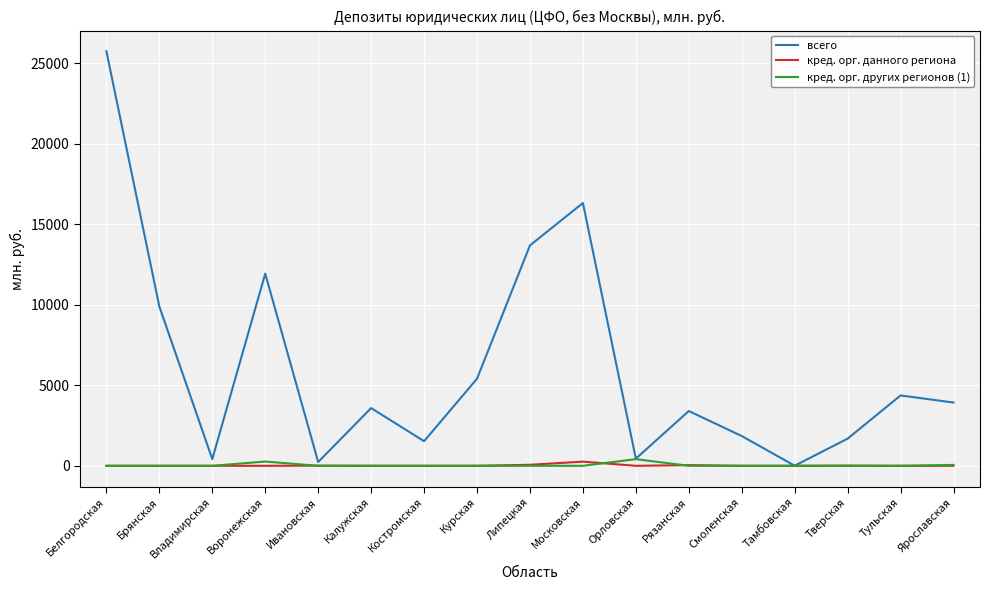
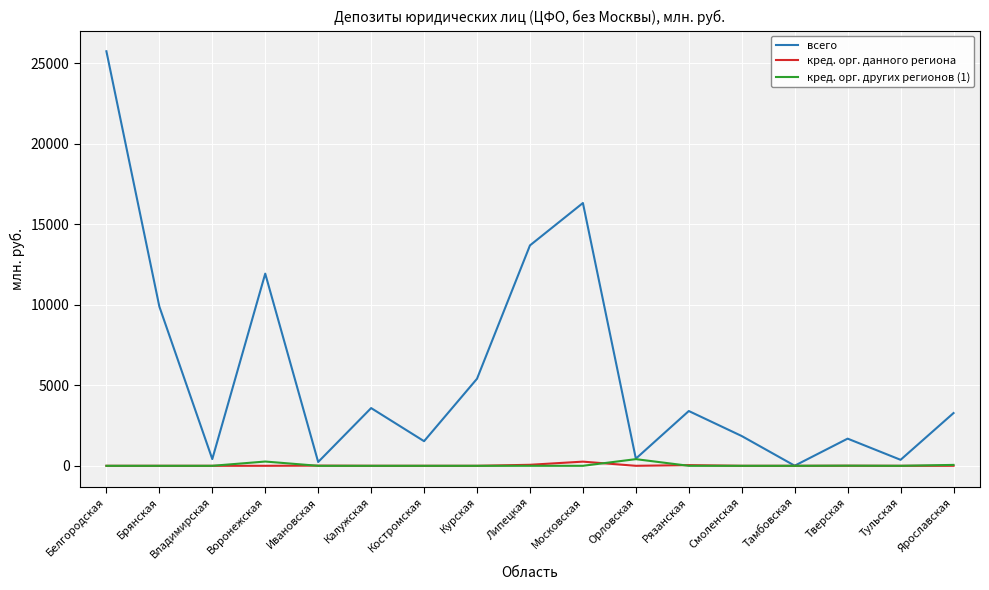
  {
    "всего": {
      "Белгородская": 25700,
      "Брянская": 9900,
      "Владимирская": 400,
      "Воронежская": 11900,
      "Ивановская": 200,
      "Калужская": 3600,
      "Костромская": 1500,
      "Курская": 5400,
      "Липецкая": 13700,
      "Московская": 16300,
      "Рязанская": 3400,
      "Смоленская": 1800,
      "Тверская": 1700,
-     "Тульская": 4400,
-     "Ярославская": 3900
+     "Тульская": 400,
+     "Ярославская": 3300
    },
    "кред. орг. данного региона": {
      "Воронежская": 0,
      "Московская": 300,
      "Орловская": 0
    },
    "кред. орг. других регионов (1)": {
      "Воронежская": 300,
      "Московская": 0
    }
  }
